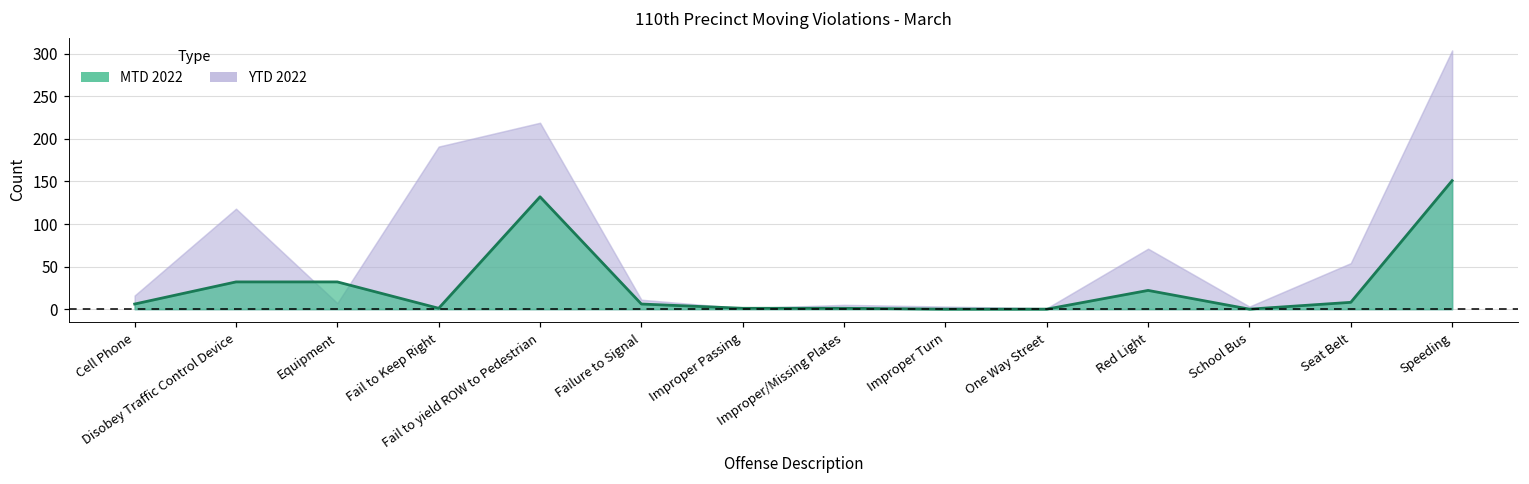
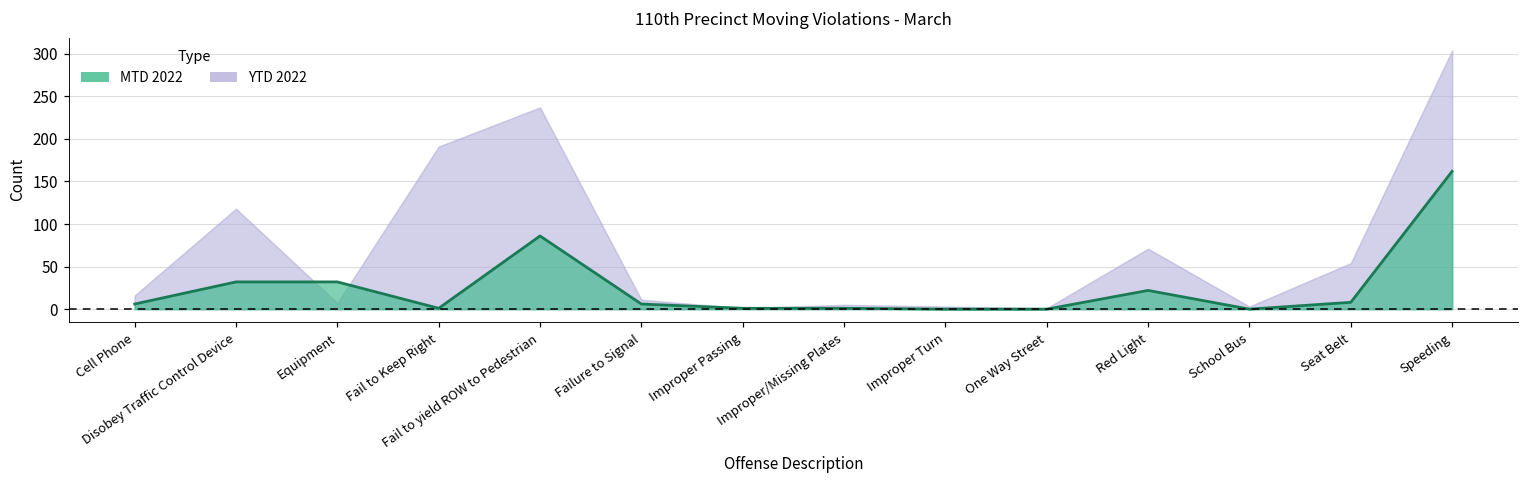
  {
    "MTD 2022": {
      "Cell Phone": 10,
      "Disobey Traffic Control Device": 30,
      "Equipment": 30,
      "Fail to Keep Right": 0,
-     "Fail to yield ROW to Pedestrian": 130,
+     "Fail to yield ROW to Pedestrian": 90,
      "Failure to Signal": 10,
      "Improper/Missing Plates": 0,
      "Red Light": 20,
      "Seat Belt": 10,
-     "Speeding": 150
+     "Speeding": 160
    },
    "YTD 2022": {
      "Cell Phone": 20,
      "Disobey Traffic Control Device": 120,
      "Equipment": 10,
      "Fail to Keep Right": 190,
-     "Fail to yield ROW to Pedestrian": 220,
+     "Fail to yield ROW to Pedestrian": 240,
      "Failure to Signal": 10,
      "Improper/Missing Plates": 10,
      "Red Light": 70,
      "Seat Belt": 50,
      "Speeding": 300
    }
  }
